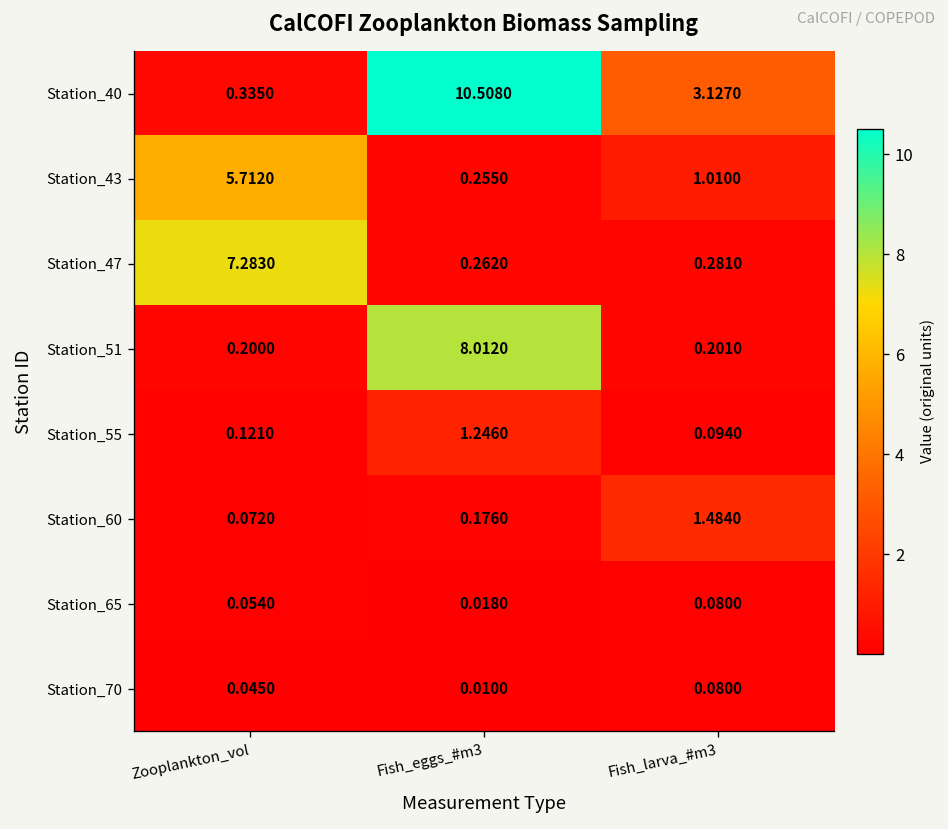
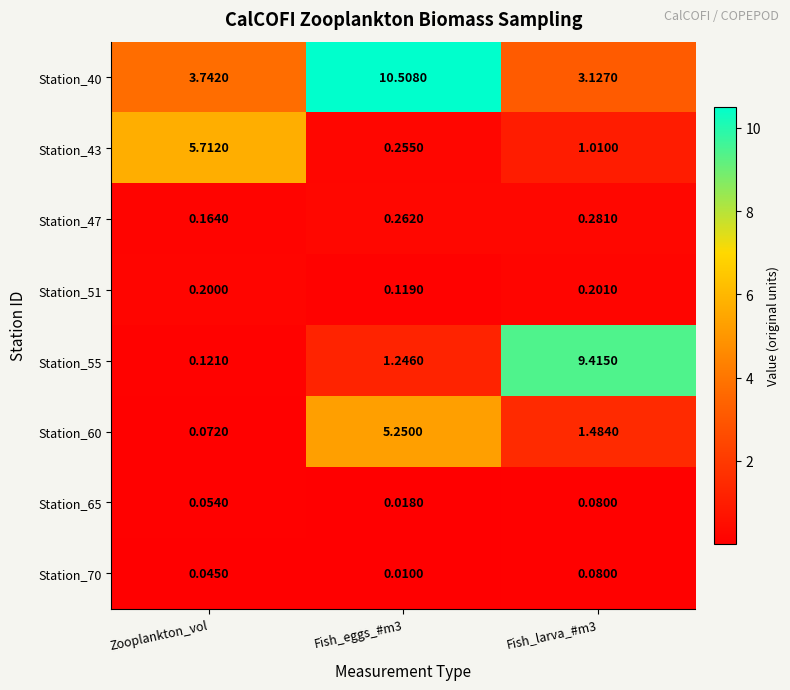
  {
    "Station_40": {
-     "Zooplankton_vol": 0.3350,
+     "Zooplankton_vol": 3.7420,
      "Fish_eggs_#m3": 10.5080,
      "Fish_larva_#m3": 3.1270
    },
    "Station_43": {
      "Zooplankton_vol": 5.7120,
      "Fish_eggs_#m3": 0.2550,
      "Fish_larva_#m3": 1.0100
    },
    "Station_47": {
-     "Zooplankton_vol": 7.2830,
+     "Zooplankton_vol": 0.1640,
      "Fish_eggs_#m3": 0.2620,
      "Fish_larva_#m3": 0.2810
    },
    "Station_51": {
      "Zooplankton_vol": 0.2000,
-     "Fish_eggs_#m3": 8.0120,
+     "Fish_eggs_#m3": 0.1190,
      "Fish_larva_#m3": 0.2010
    },
    "Station_55": {
      "Zooplankton_vol": 0.1210,
      "Fish_eggs_#m3": 1.2460,
-     "Fish_larva_#m3": 0.0940
+     "Fish_larva_#m3": 9.4150
    },
    "Station_60": {
      "Zooplankton_vol": 0.0720,
-     "Fish_eggs_#m3": 0.1760,
+     "Fish_eggs_#m3": 5.2500,
      "Fish_larva_#m3": 1.4840
    },
    "Station_65": {
      "Zooplankton_vol": 0.0540,
      "Fish_eggs_#m3": 0.0180,
      "Fish_larva_#m3": 0.0800
    },
    "Station_70": {
      "Zooplankton_vol": 0.0450,
      "Fish_eggs_#m3": 0.0100,
      "Fish_larva_#m3": 0.0800
    }
  }
